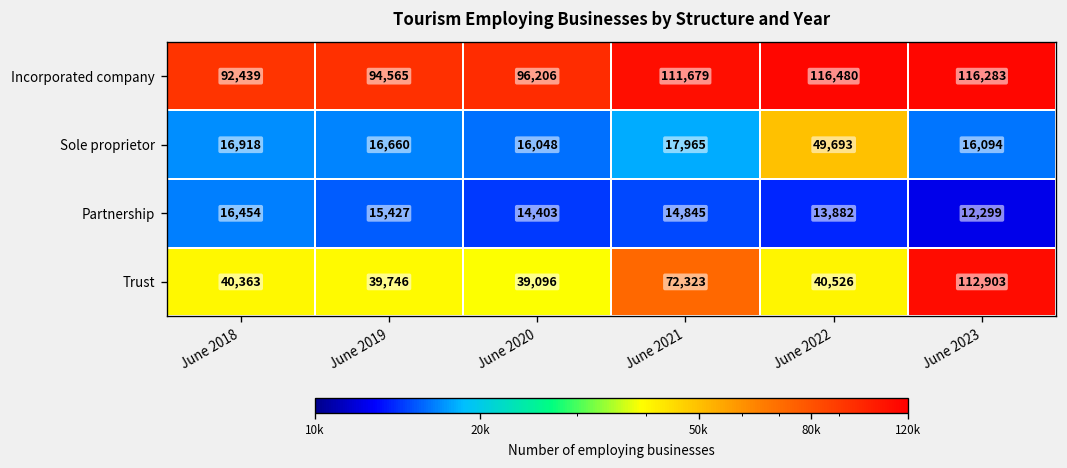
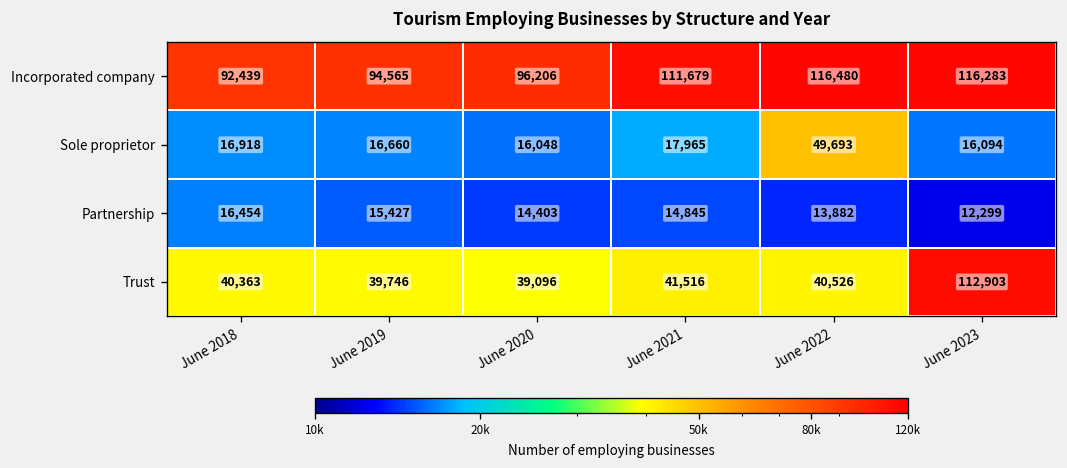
  {
    "Trust": {
-     "June 2021": "72,323"
+     "June 2021": "41,516"
    }
  }
